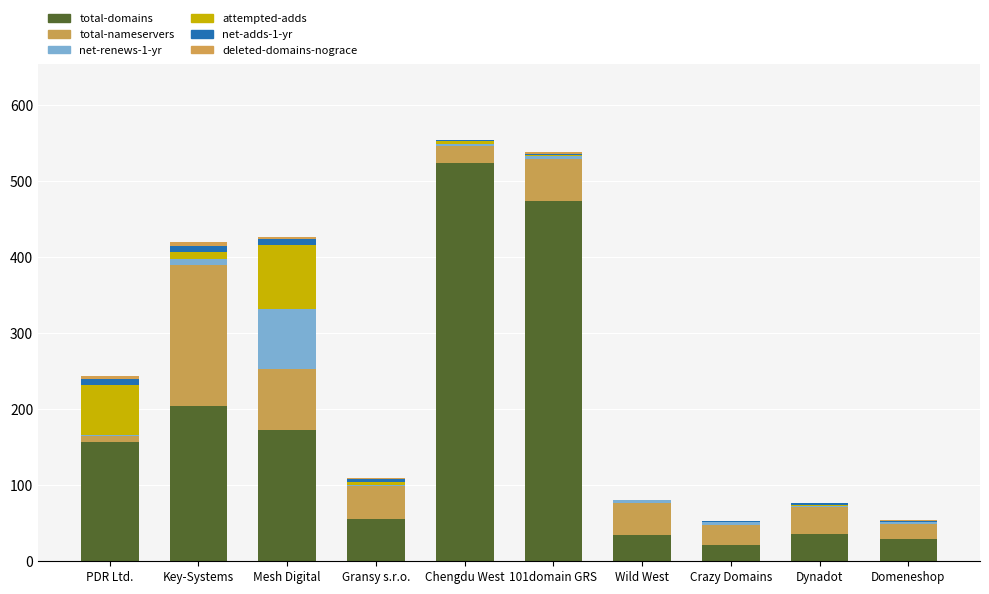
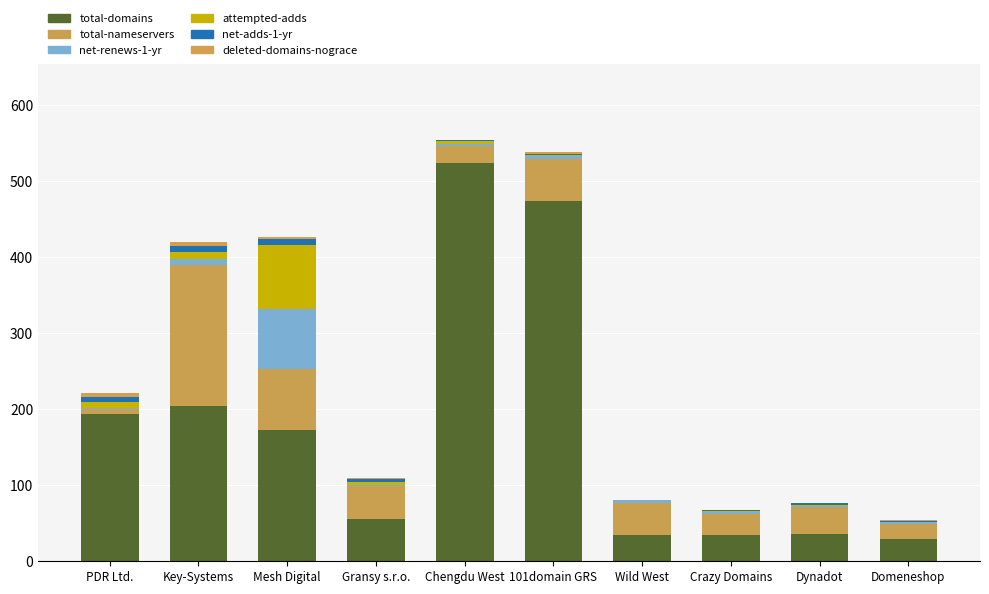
  {
    "total-domains": {
-     "PDR Ltd.": 160,
+     "PDR Ltd.": 190,
      "Key-Systems": 200,
      "Mesh Digital": 170,
      "Gransy s.r.o.": 60,
      "Chengdu West": 520,
      "101domain GRS": 470,
      "Wild West": 40,
-     "Crazy Domains": 20,
+     "Crazy Domains": 40,
      "Dynadot": 40,
      "Domeneshop": 30
    },
    "net-renews-1-yr": {
      "Key-Systems": 10,
      "Mesh Digital": 80
    },
    "attempted-adds": {
-     "PDR Ltd.": 70,
+     "PDR Ltd.": 10,
      "Key-Systems": 10,
      "Mesh Digital": 90,
      "Gransy s.r.o.": 0,
      "Wild West": 0
    },
    "net-adds-1-yr": {
      "PDR Ltd.": 10,
      "Key-Systems": 10,
      "Mesh Digital": 10,
      "Gransy s.r.o.": 0,
      "Wild West": 0
    }
  }
